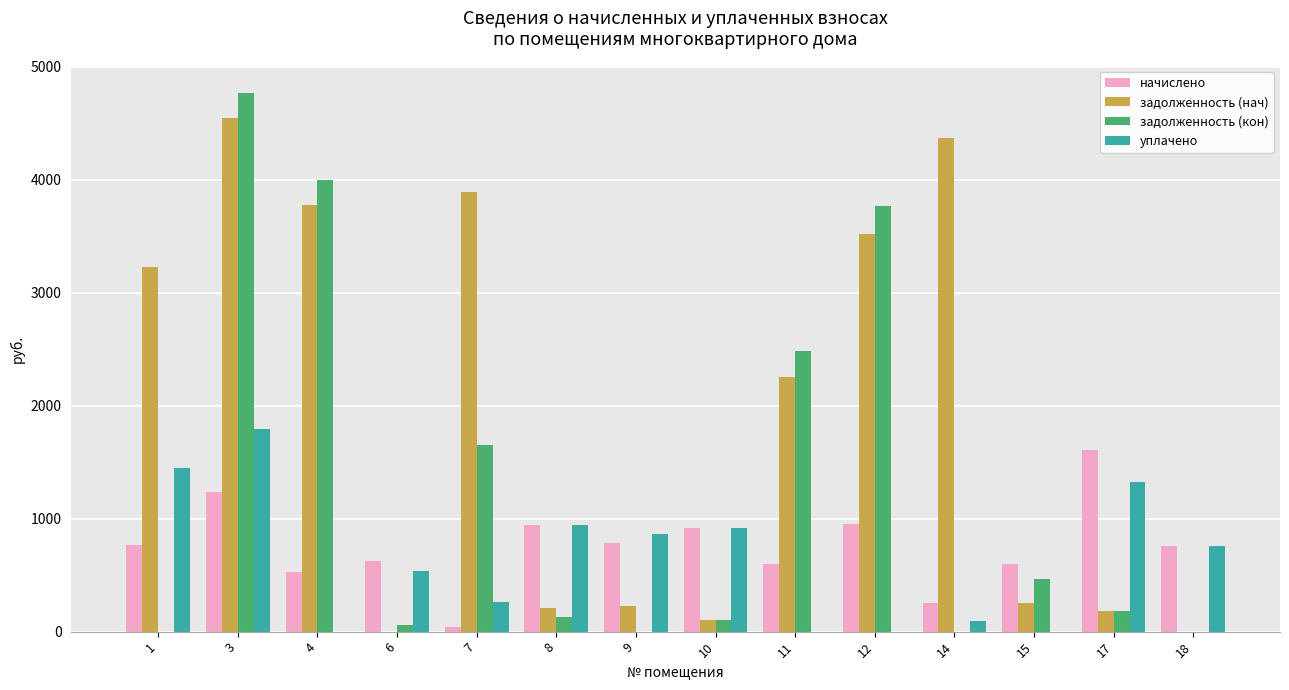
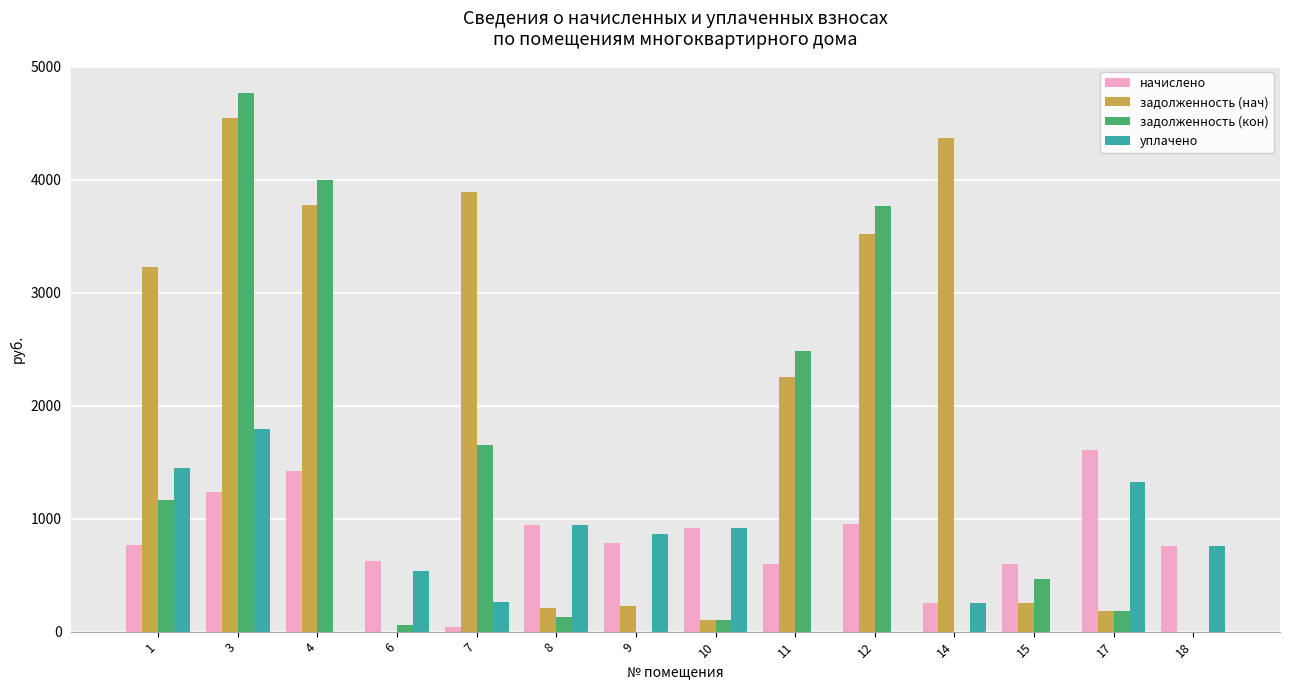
  {
    "начислено": {
      "1": 770,
      "3": 1230,
-     "4": 530,
+     "4": 1430,
      "6": 620,
      "7": 40,
      "8": 940,
      "9": 790,
      "10": 920,
      "11": 600,
      "12": 950,
      "14": 250,
      "15": 600,
      "17": 1610,
      "18": 760
    },
    "задолженность (нач)": {
      "1": 3230,
      "3": 4550,
      "4": 3780,
      "6": 0,
      "7": 3900,
      "8": 210,
      "9": 230,
      "10": 100,
      "11": 2260,
      "12": 3520,
      "14": 4370,
      "15": 260,
      "17": 180,
      "18": 0
    },
    "задолженность (кон)": {
-     "1": 0,
+     "1": 1160,
      "3": 4770,
      "4": 4000,
      "6": 60,
      "7": 1650,
      "8": 130,
      "9": 0,
      "10": 100,
      "11": 2490,
      "12": 3770,
      "14": 0,
      "15": 460,
      "17": 180,
      "18": 0
    },
    "уплачено": {
      "1": 1450,
      "3": 1790,
      "4": 0,
      "6": 540,
      "7": 260,
      "8": 940,
      "9": 860,
      "10": 920,
      "11": 0,
      "12": 0,
-     "14": 90,
+     "14": 250,
      "15": 0,
      "17": 1330,
      "18": 760
    }
  }
